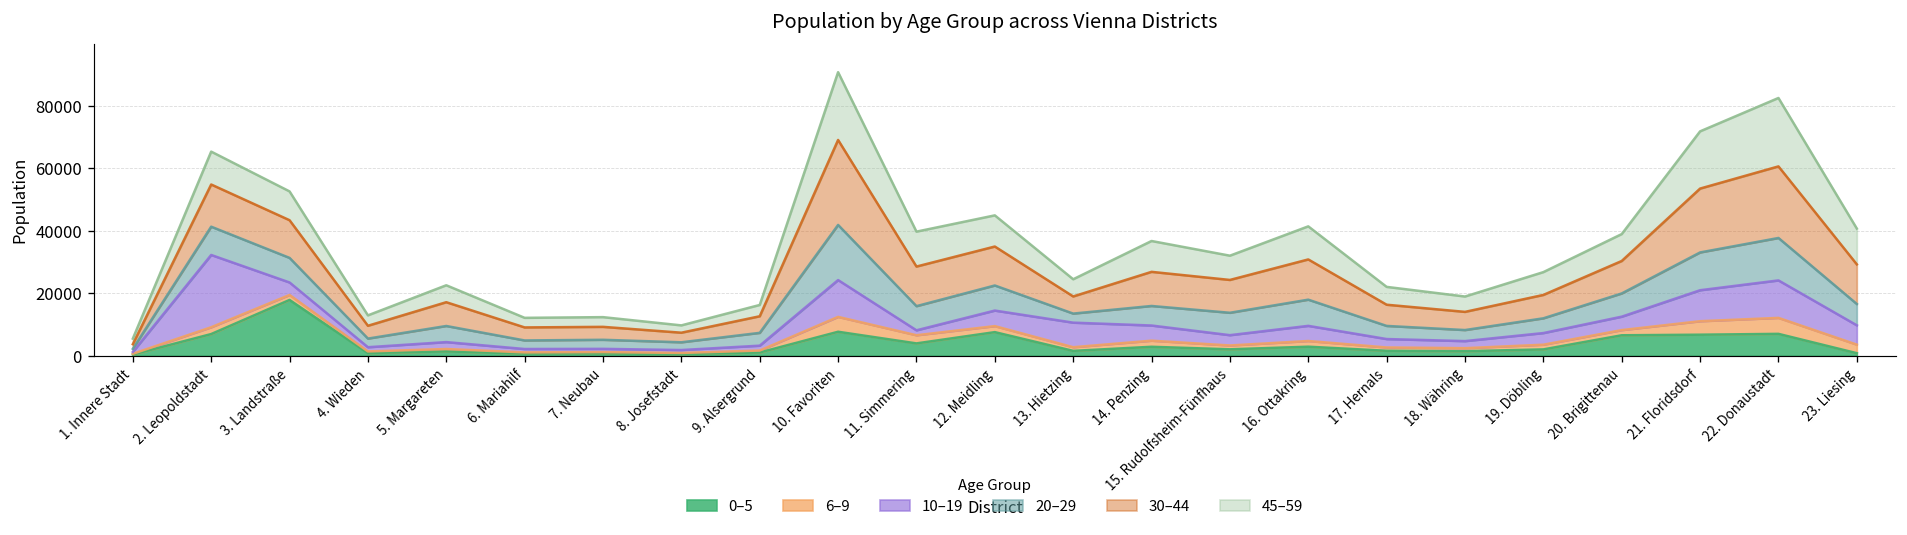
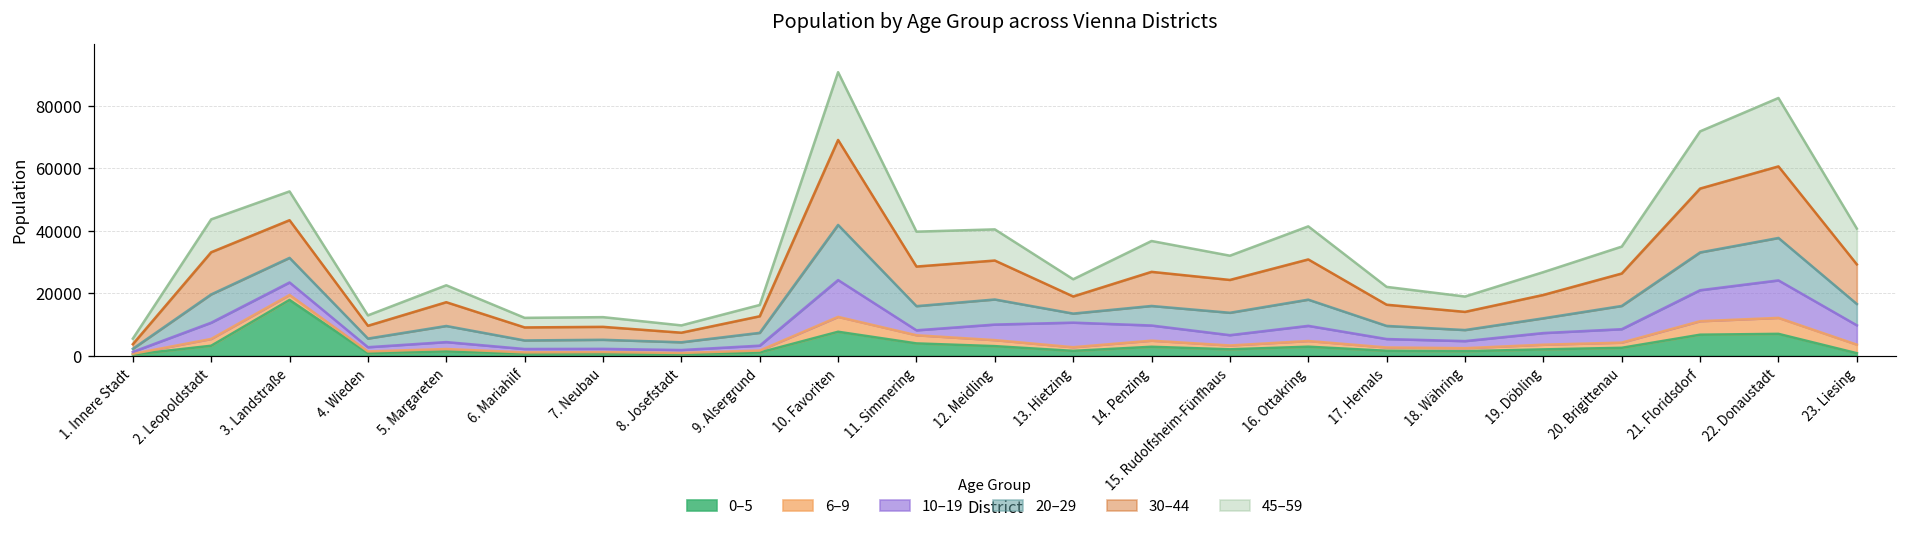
  {
    "0–5": {
-     "2. Leopoldstadt": 7000,
+     "2. Leopoldstadt": 3000,
      "3. Landstraße": 18000,
      "10. Favoriten": 8000,
      "11. Simmering": 4000,
-     "12. Meidling": 8000,
+     "12. Meidling": 3000,
      "13. Hietzing": 2000,
      "14. Penzing": 3000,
      "15. Rudolfsheim-Fünfhaus": 2000,
      "16. Ottakring": 3000,
      "17. Hernals": 2000,
      "18. Währing": 1000,
      "19. Döbling": 2000,
-     "20. Brigittenau": 7000,
+     "20. Brigittenau": 3000,
      "21. Floridsdorf": 7000,
      "22. Donaustadt": 7000,
      "23. Liesing": 1000
    },
    "10–19": {
-     "2. Leopoldstadt": 23000,
+     "2. Leopoldstadt": 5000,
      "3. Landstraße": 4000,
      "4. Wieden": 1000,
      "5. Margareten": 2000,
      "6. Mariahilf": 1000,
      "7. Neubau": 1000,
      "9. Alsergrund": 2000,
      "10. Favoriten": 12000,
      "11. Simmering": 2000,
      "12. Meidling": 5000,
      "13. Hietzing": 8000,
      "14. Penzing": 5000,
      "15. Rudolfsheim-Fünfhaus": 3000,
      "16. Ottakring": 5000,
      "17. Hernals": 3000,
      "18. Währing": 2000,
      "19. Döbling": 4000,
      "20. Brigittenau": 4000,
      "21. Floridsdorf": 10000,
      "22. Donaustadt": 12000,
      "23. Liesing": 6000
    }
  }
